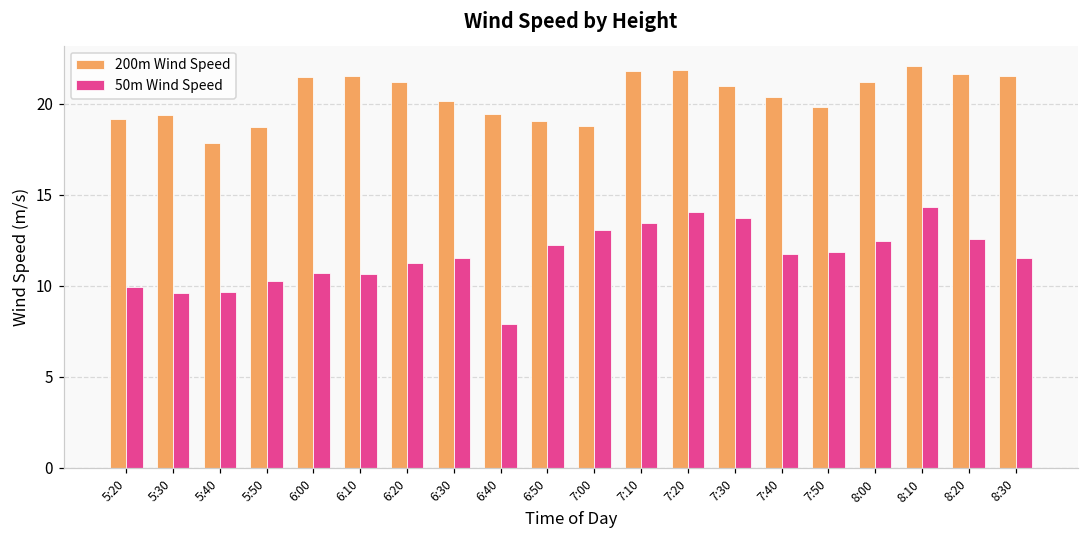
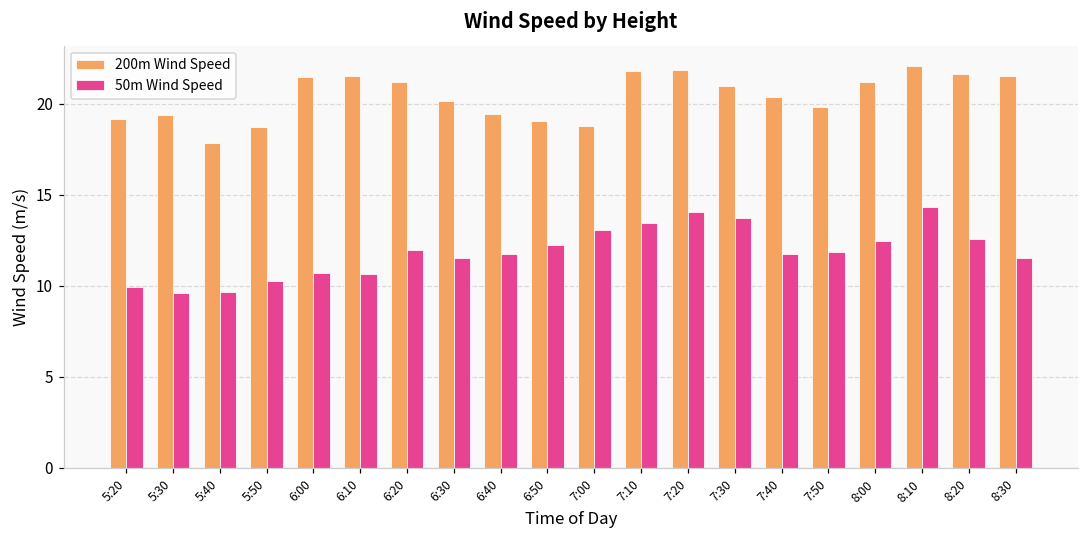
  {
    "200m Wind Speed": {
      "5:20": 19.2,
      "5:30": 19.4,
      "5:40": 17.8,
      "5:50": 18.7,
      "6:00": 21.5,
      "6:10": 21.5,
      "6:20": 21.2,
      "6:30": 20.2,
      "6:40": 19.5,
      "6:50": 19.0,
      "7:00": 18.8,
      "7:10": 21.8,
      "7:20": 21.9,
      "7:30": 21.0,
      "7:40": 20.4,
      "7:50": 19.8,
      "8:00": 21.2,
      "8:10": 22.1,
      "8:20": 21.7,
      "8:30": 21.6
    },
    "50m Wind Speed": {
      "5:20": 9.9,
      "5:30": 9.6,
      "5:40": 9.7,
      "5:50": 10.3,
      "6:00": 10.7,
      "6:10": 10.6,
-     "6:20": 11.2,
+     "6:20": 11.9,
      "6:30": 11.5,
-     "6:40": 7.9,
+     "6:40": 11.8,
      "6:50": 12.3,
      "7:00": 13.1,
      "7:10": 13.5,
      "7:20": 14.1,
      "7:30": 13.7,
      "7:40": 11.7,
      "7:50": 11.8,
      "8:00": 12.4,
      "8:10": 14.3,
      "8:20": 12.6,
      "8:30": 11.5
    }
  }
